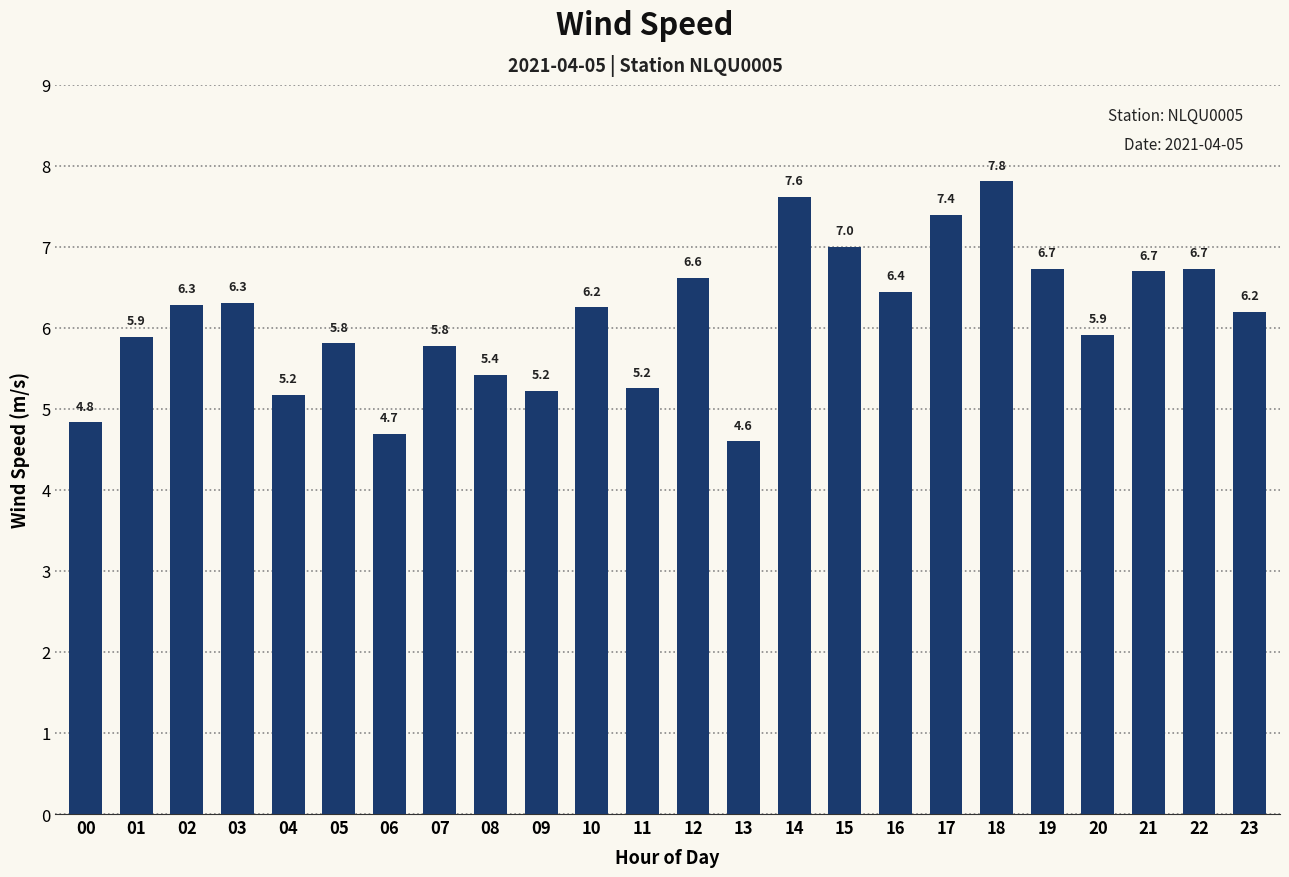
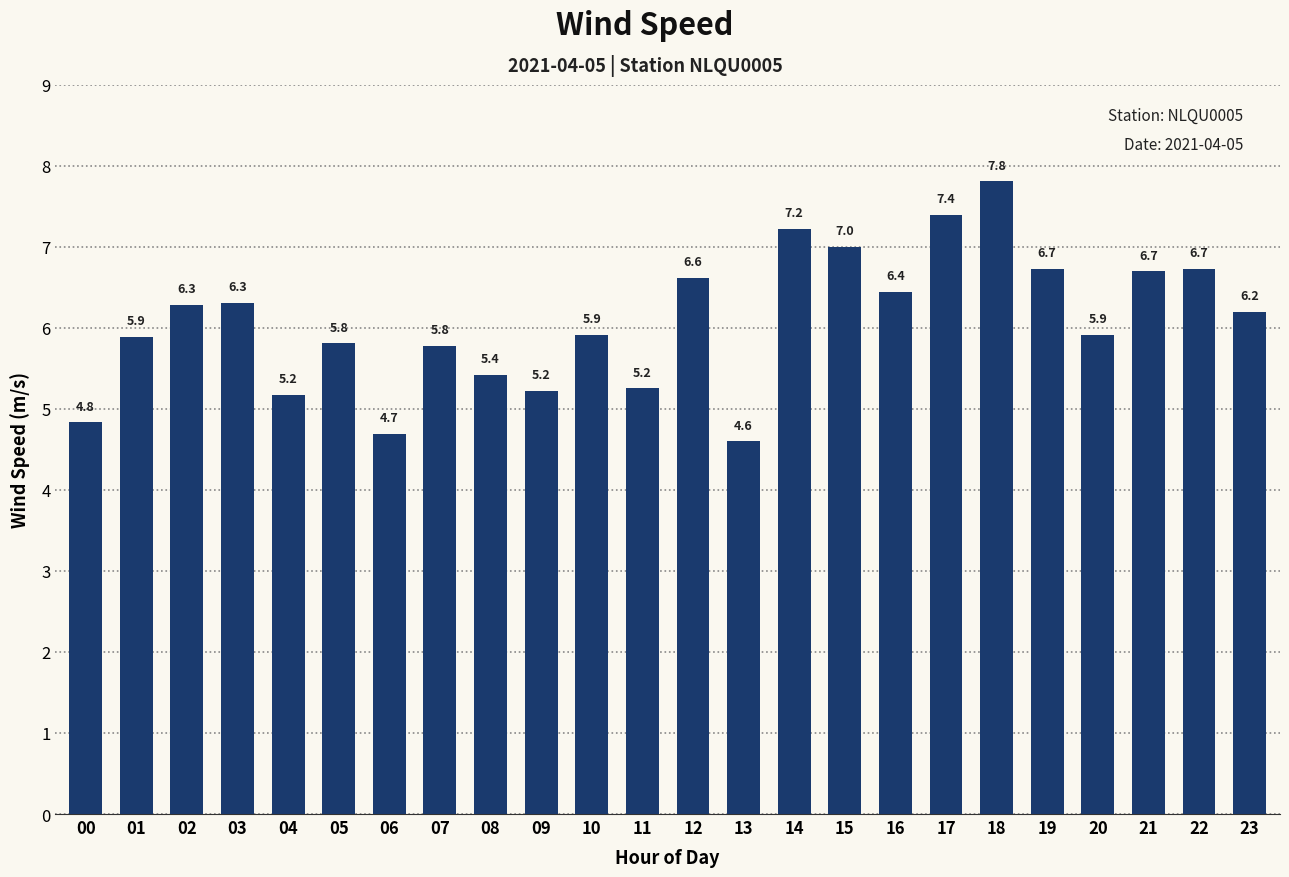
  {
    "00": 4.8,
    "01": 5.9,
    "02": 6.3,
    "03": 6.3,
    "04": 5.2,
    "05": 5.8,
    "06": 4.7,
    "07": 5.8,
    "08": 5.4,
    "09": 5.2,
-   "10": 6.2,
+   "10": 5.9,
    "11": 5.2,
    "12": 6.6,
    "13": 4.6,
-   "14": 7.6,
+   "14": 7.2,
    "15": 7.0,
    "16": 6.4,
    "17": 7.4,
    "18": 7.8,
    "19": 6.7,
    "20": 5.9,
    "21": 6.7,
    "22": 6.7,
    "23": 6.2
  }
